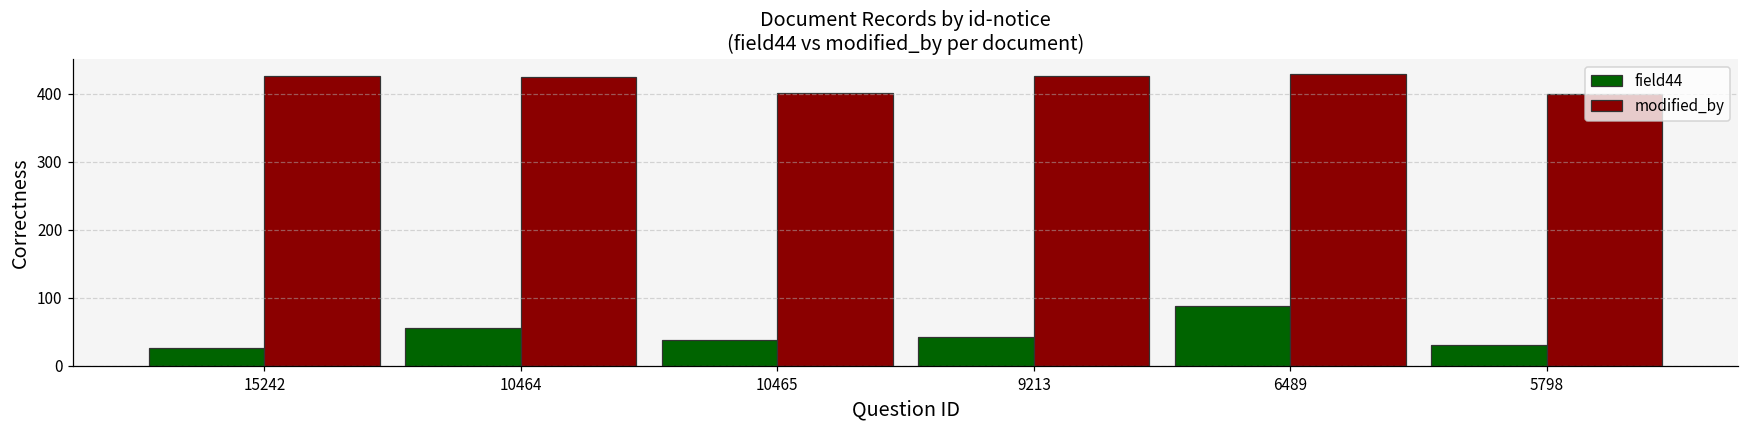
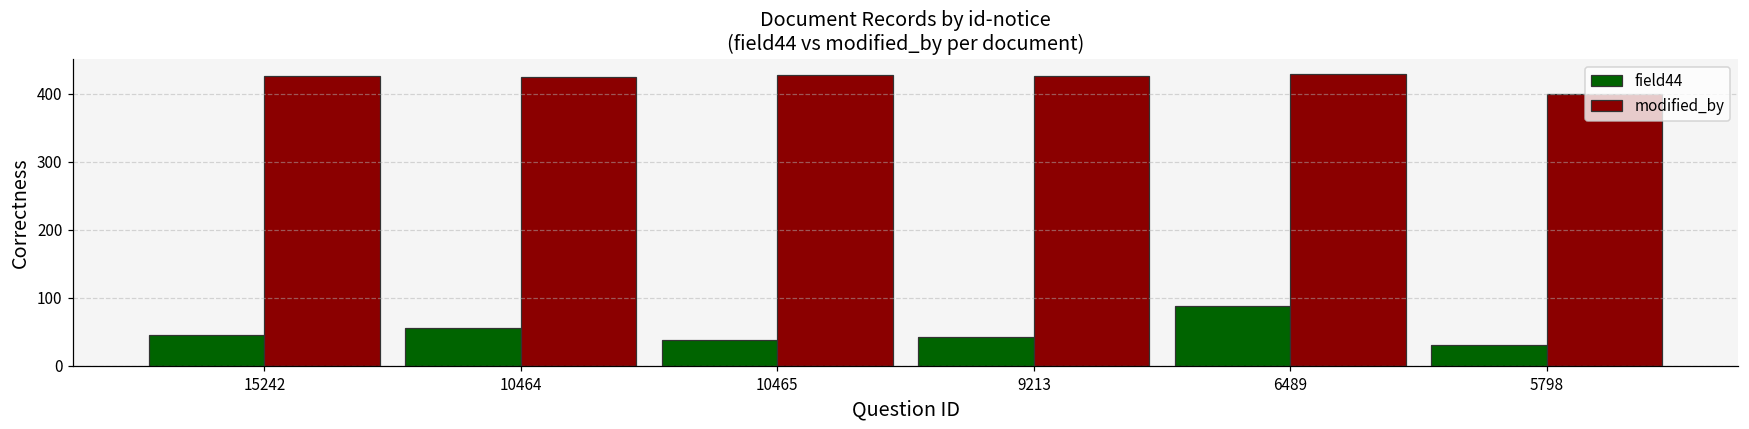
  {
    "field44": {
-     "15242": 30,
+     "15242": 50,
      "10464": 60,
      "10465": 40,
      "9213": 40,
      "6489": 90,
      "5798": 30
    },
    "modified_by": {
      "15242": 430,
      "10464": 430,
-     "10465": 400,
+     "10465": 430,
      "9213": 430,
      "6489": 430
    }
  }
